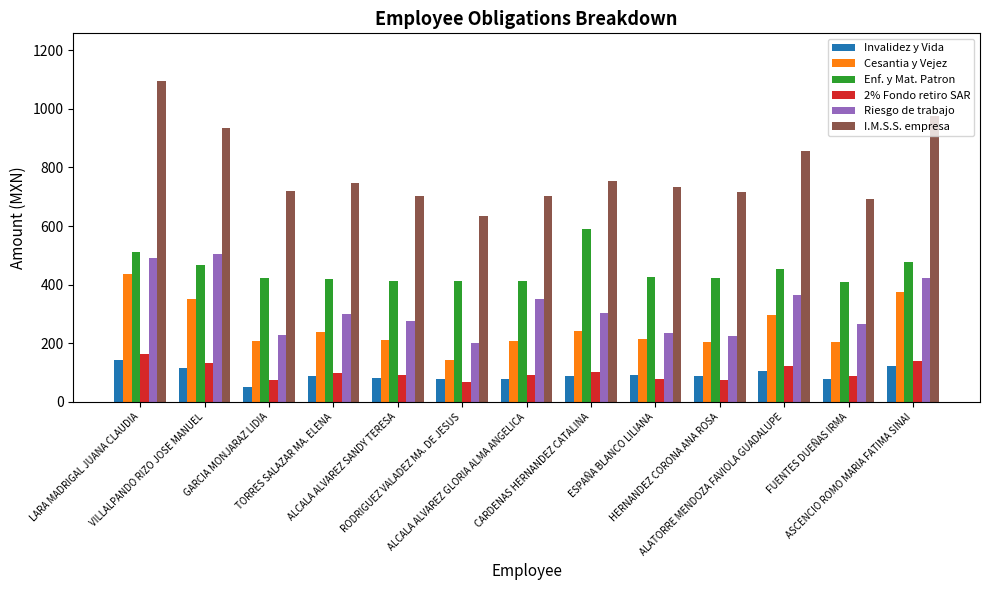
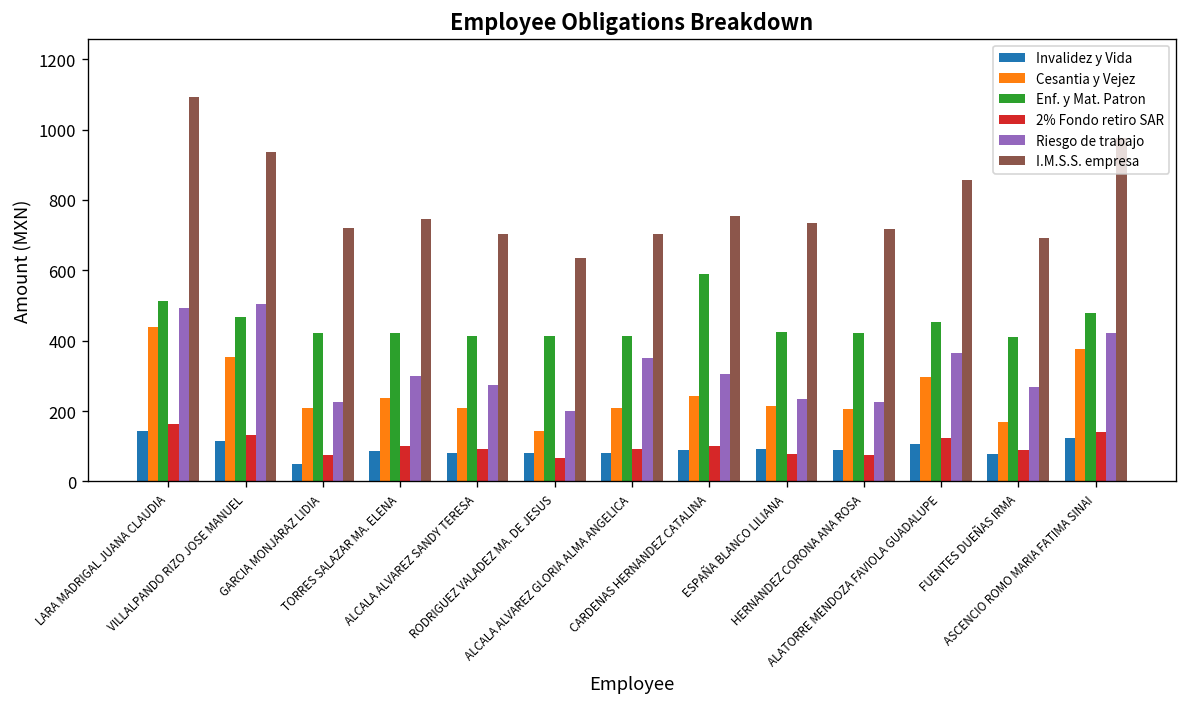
  {
    "Invalidez y Vida": {
      "LARA MADRIGAL JUANA CLAUDIA": 140,
      "VILLALPANDO RIZO JOSE MANUEL": 120,
      "GARCIA MONJARAZ LIDIA": 50,
      "TORRES SALAZAR MA. ELENA": 90,
      "ALCALA ALVAREZ SANDY TERESA": 80,
      "RODRIGUEZ VALADEZ MA. DE JESUS": 80,
      "ALCALA ALVAREZ GLORIA ALMA ANGELICA": 80,
      "CARDENAS HERNANDEZ CATALINA": 90,
      "ESPAÑA BLANCO LILIANA": 90,
      "HERNANDEZ CORONA ANA ROSA": 90,
      "ALATORRE MENDOZA FAVIOLA GUADALUPE": 110,
      "FUENTES DUEÑAS IRMA": 80,
      "ASCENCIO ROMO MARIA FATIMA SINAI": 120
    },
    "Cesantia y Vejez": {
      "LARA MADRIGAL JUANA CLAUDIA": 440,
      "VILLALPANDO RIZO JOSE MANUEL": 350,
      "GARCIA MONJARAZ LIDIA": 210,
      "TORRES SALAZAR MA. ELENA": 240,
      "ALCALA ALVAREZ SANDY TERESA": 210,
      "RODRIGUEZ VALADEZ MA. DE JESUS": 140,
      "ALCALA ALVAREZ GLORIA ALMA ANGELICA": 210,
      "CARDENAS HERNANDEZ CATALINA": 240,
      "ESPAÑA BLANCO LILIANA": 220,
      "HERNANDEZ CORONA ANA ROSA": 210,
      "ALATORRE MENDOZA FAVIOLA GUADALUPE": 300,
-     "FUENTES DUEÑAS IRMA": 200,
+     "FUENTES DUEÑAS IRMA": 170,
      "ASCENCIO ROMO MARIA FATIMA SINAI": 370
    },
    "Enf. y Mat. Patron": {
      "LARA MADRIGAL JUANA CLAUDIA": 510,
      "VILLALPANDO RIZO JOSE MANUEL": 470,
      "GARCIA MONJARAZ LIDIA": 420,
      "TORRES SALAZAR MA. ELENA": 420,
      "ALCALA ALVAREZ SANDY TERESA": 410,
      "RODRIGUEZ VALADEZ MA. DE JESUS": 410,
      "ALCALA ALVAREZ GLORIA ALMA ANGELICA": 410,
      "CARDENAS HERNANDEZ CATALINA": 590,
      "ESPAÑA BLANCO LILIANA": 430,
      "HERNANDEZ CORONA ANA ROSA": 420,
      "ALATORRE MENDOZA FAVIOLA GUADALUPE": 450,
      "FUENTES DUEÑAS IRMA": 410,
      "ASCENCIO ROMO MARIA FATIMA SINAI": 480
    },
    "2% Fondo retiro SAR": {
      "LARA MADRIGAL JUANA CLAUDIA": 160,
      "VILLALPANDO RIZO JOSE MANUEL": 130,
      "GARCIA MONJARAZ LIDIA": 80,
      "TORRES SALAZAR MA. ELENA": 100,
      "ALCALA ALVAREZ SANDY TERESA": 90,
      "RODRIGUEZ VALADEZ MA. DE JESUS": 70,
      "ALCALA ALVAREZ GLORIA ALMA ANGELICA": 90,
      "CARDENAS HERNANDEZ CATALINA": 100,
      "ESPAÑA BLANCO LILIANA": 80,
      "HERNANDEZ CORONA ANA ROSA": 80,
      "ALATORRE MENDOZA FAVIOLA GUADALUPE": 120,
      "FUENTES DUEÑAS IRMA": 90,
      "ASCENCIO ROMO MARIA FATIMA SINAI": 140
    },
    "Riesgo de trabajo": {
      "LARA MADRIGAL JUANA CLAUDIA": 490,
      "VILLALPANDO RIZO JOSE MANUEL": 510,
      "GARCIA MONJARAZ LIDIA": 230,
      "TORRES SALAZAR MA. ELENA": 300,
      "ALCALA ALVAREZ SANDY TERESA": 270,
      "RODRIGUEZ VALADEZ MA. DE JESUS": 200,
      "ALCALA ALVAREZ GLORIA ALMA ANGELICA": 350,
      "CARDENAS HERNANDEZ CATALINA": 300,
      "ESPAÑA BLANCO LILIANA": 240,
      "HERNANDEZ CORONA ANA ROSA": 230,
      "ALATORRE MENDOZA FAVIOLA GUADALUPE": 370,
      "FUENTES DUEÑAS IRMA": 270,
      "ASCENCIO ROMO MARIA FATIMA SINAI": 420
    },
    "I.M.S.S. empresa": {
      "LARA MADRIGAL JUANA CLAUDIA": 1090,
      "VILLALPANDO RIZO JOSE MANUEL": 940,
      "GARCIA MONJARAZ LIDIA": 720,
      "TORRES SALAZAR MA. ELENA": 750,
      "ALCALA ALVAREZ SANDY TERESA": 700,
      "RODRIGUEZ VALADEZ MA. DE JESUS": 640,
      "ALCALA ALVAREZ GLORIA ALMA ANGELICA": 700,
      "CARDENAS HERNANDEZ CATALINA": 750,
      "ESPAÑA BLANCO LILIANA": 730,
      "HERNANDEZ CORONA ANA ROSA": 720,
      "ALATORRE MENDOZA FAVIOLA GUADALUPE": 860,
      "FUENTES DUEÑAS IRMA": 690
    }
  }
